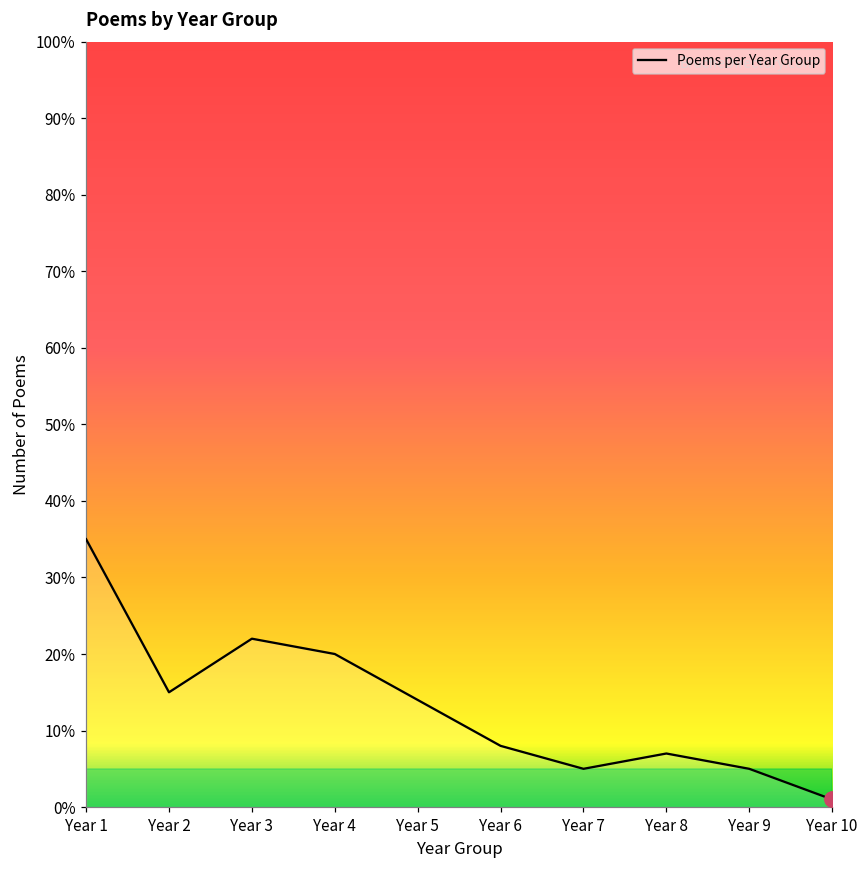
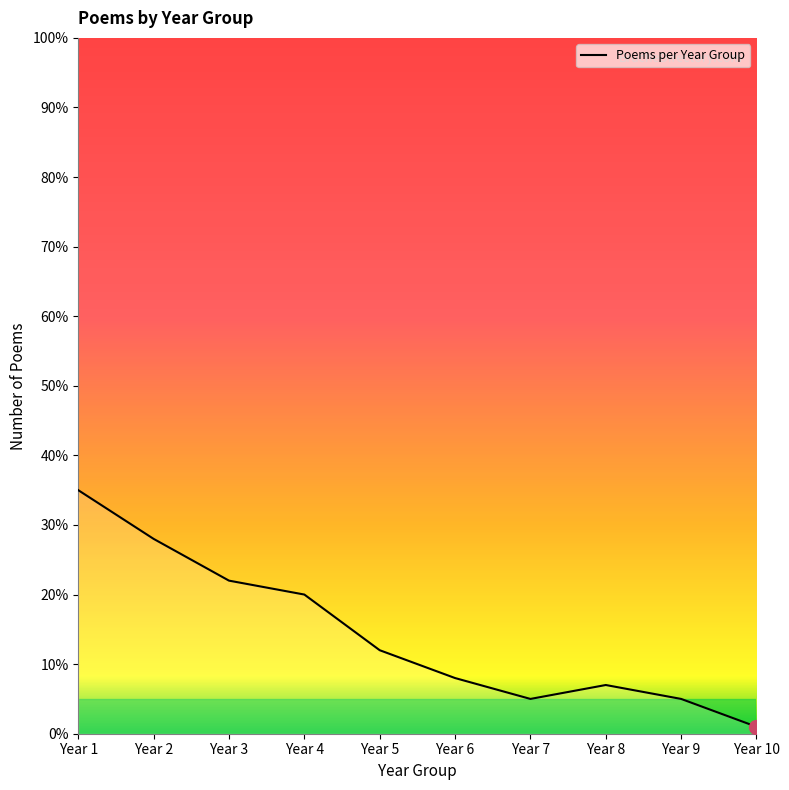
  {
    "Poems per Year Group": {
      "Year 1": "35%",
-     "Year 2": "15%",
+     "Year 2": "28%",
      "Year 3": "22%",
      "Year 4": "20%",
-     "Year 5": "14%",
+     "Year 5": "12%",
      "Year 6": "8%",
      "Year 8": "7%"
    }
  }
